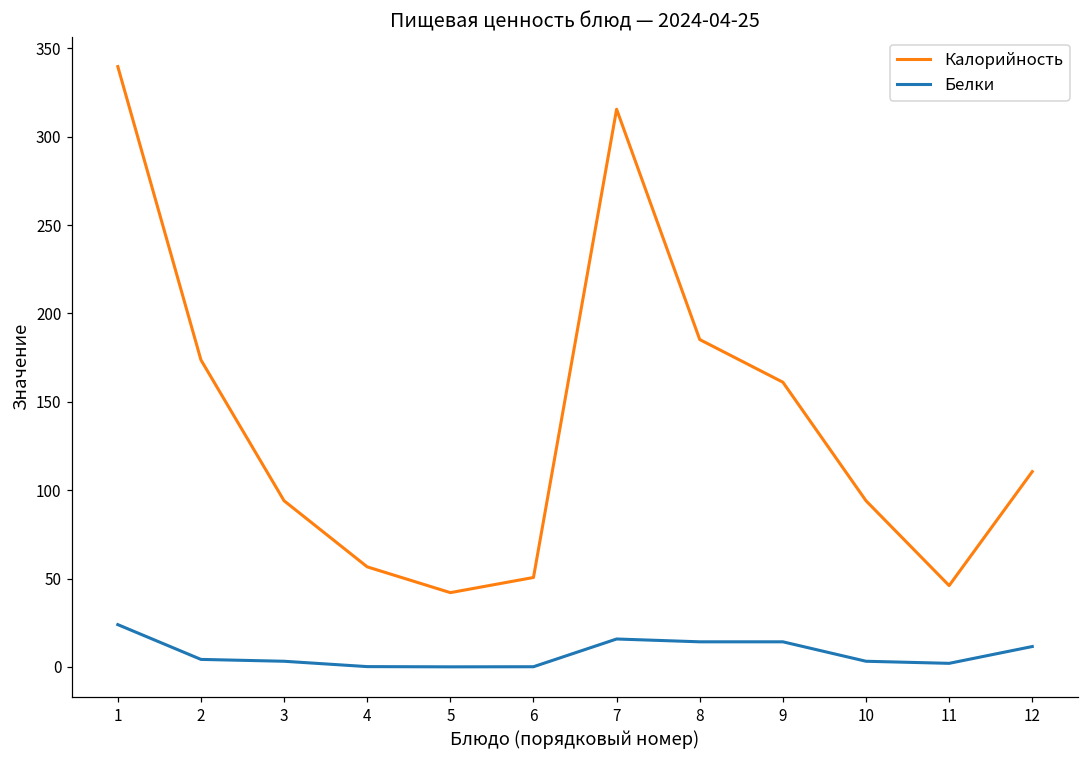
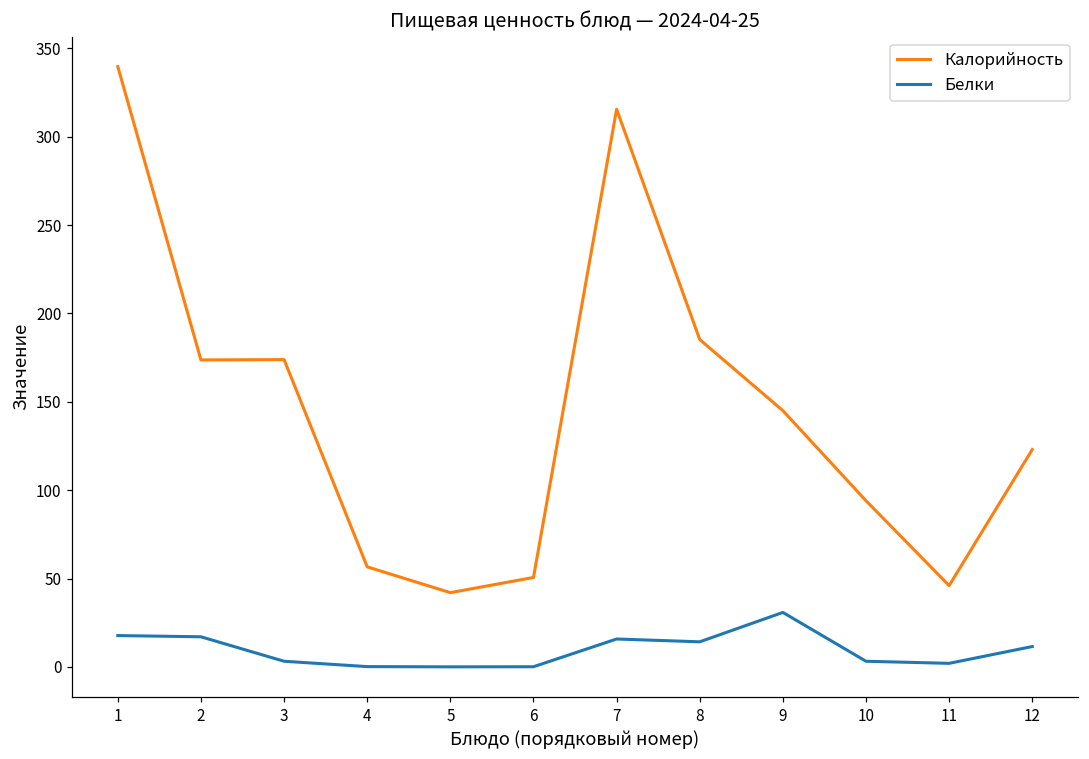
  {
    "Калорийность": {
      "1": 340,
      "2": 174,
-     "3": 94,
+     "3": 174,
      "4": 57,
      "5": 42,
      "6": 51,
      "7": 316,
      "8": 185,
-     "9": 161,
+     "9": 145,
      "10": 94,
      "11": 46,
-     "12": 111
+     "12": 123
    },
    "Белки": {
-     "1": 24,
-     "2": 4,
+     "1": 18,
+     "2": 17,
      "3": 3,
      "4": 0,
      "5": 0,
      "6": 0,
      "7": 16,
      "8": 14,
-     "9": 14,
+     "9": 31,
      "10": 3,
      "11": 2,
      "12": 12
    }
  }
